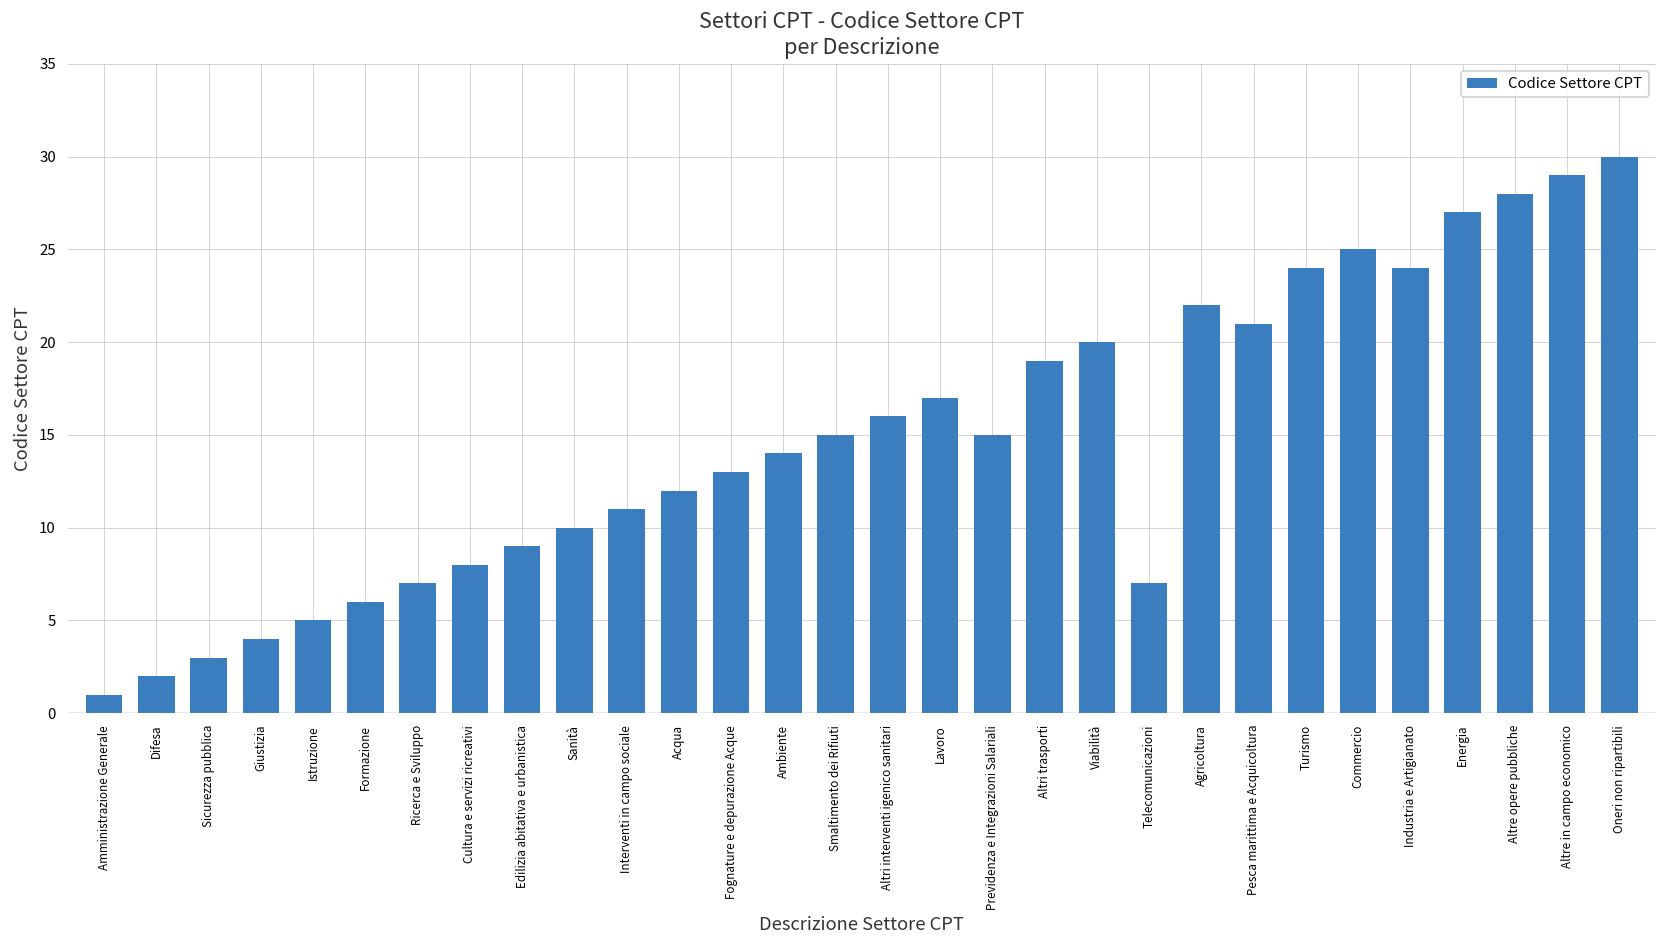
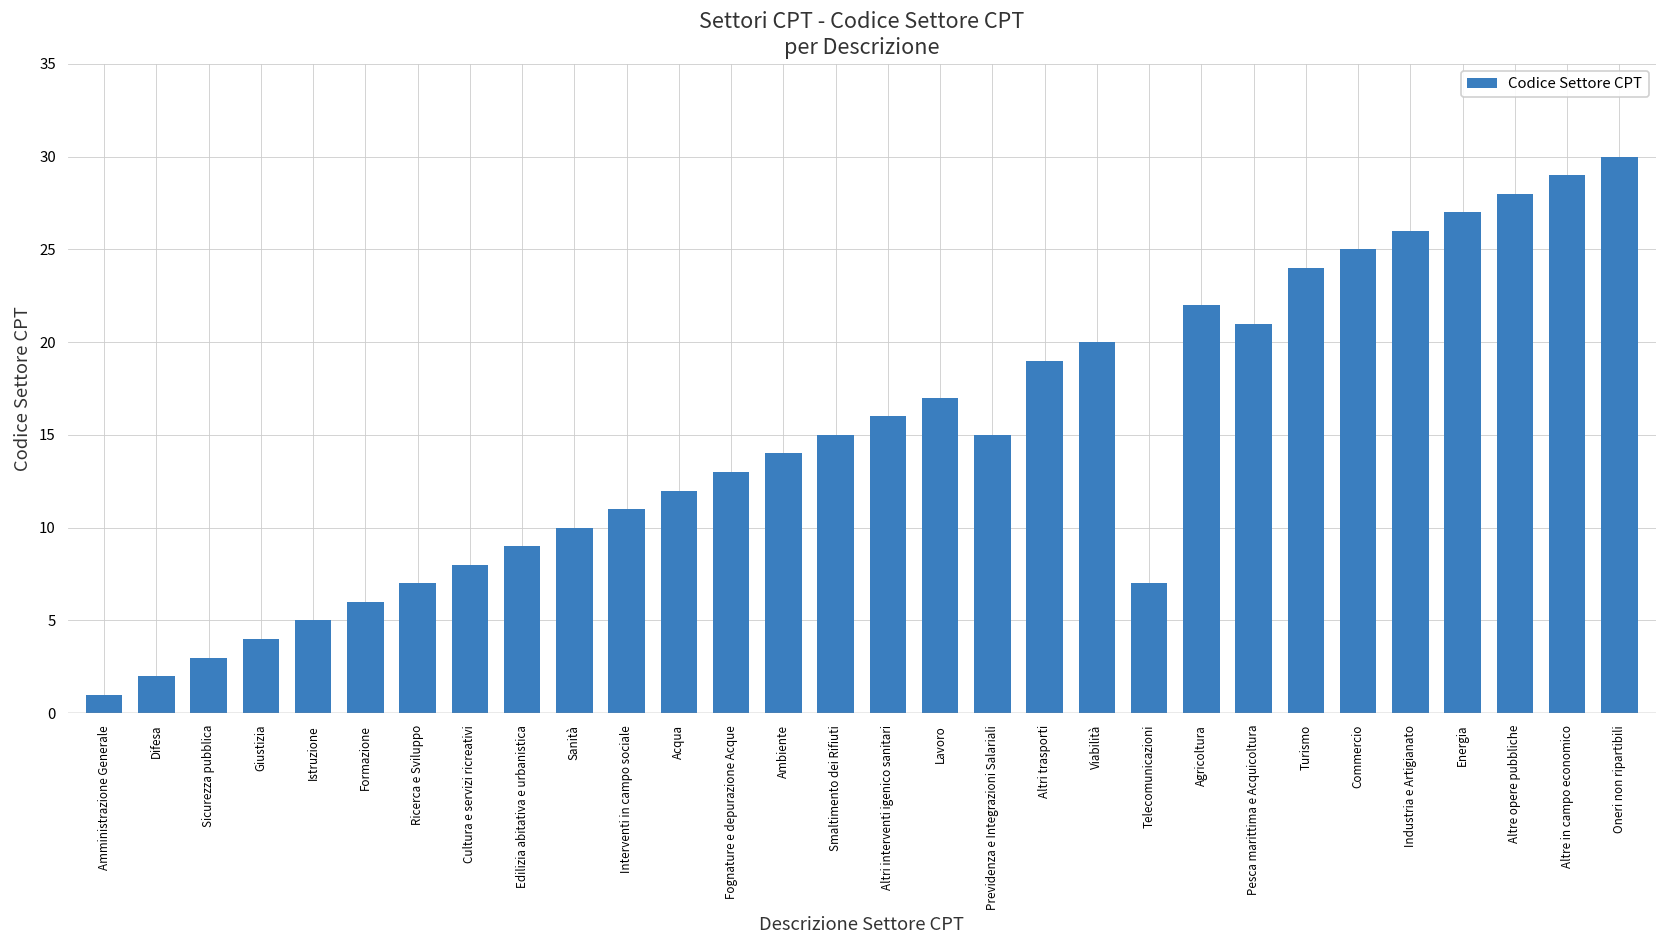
  {
    "Amministrazione Generale": 1,
    "Difesa": 2,
    "Sicurezza pubblica": 3,
    "Giustizia": 4,
    "Istruzione": 5,
    "Formazione": 6,
    "Ricerca e Sviluppo": 7,
    "Cultura e servizi ricreativi": 8,
    "Edilizia abitativa e urbanistica": 9,
    "Sanità": 10,
    "Interventi in campo sociale": 11,
    "Acqua": 12,
    "Fognature e depurazione Acque": 13,
    "Ambiente": 14,
    "Smaltimento dei Rifiuti": 15,
    "Altri interventi igenico sanitari": 16,
    "Lavoro": 17,
    "Previdenza e Integrazioni Salariali": 15,
    "Altri trasporti": 19,
    "Viabilità": 20,
    "Telecomunicazioni": 7,
    "Agricoltura": 22,
    "Pesca marittima e Acquicoltura": 21,
    "Turismo": 24,
    "Commercio": 25,
-   "Industria e Artigianato": 24,
+   "Industria e Artigianato": 26,
    "Energia": 27,
    "Altre opere pubbliche": 28,
    "Altre in campo economico": 29,
    "Oneri non ripartibili": 30
  }
